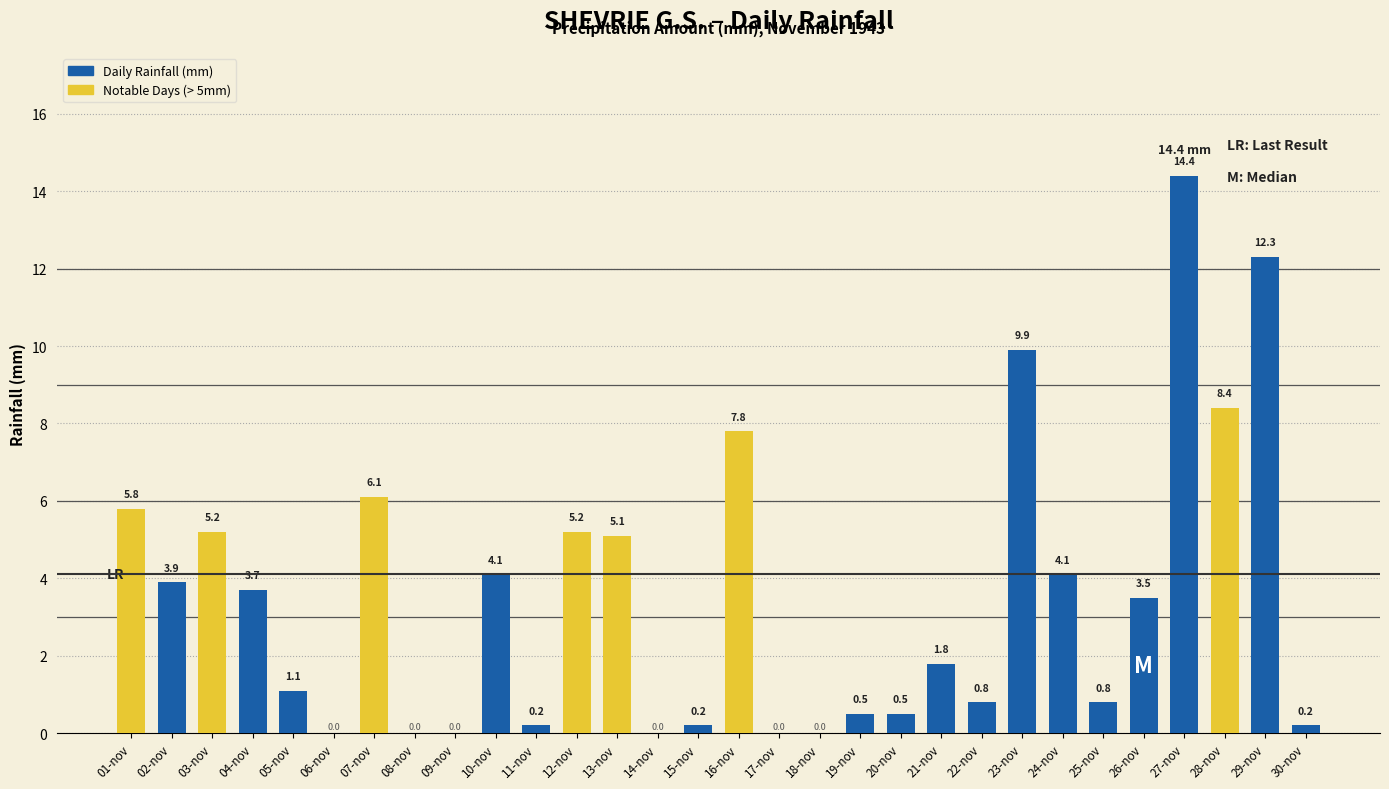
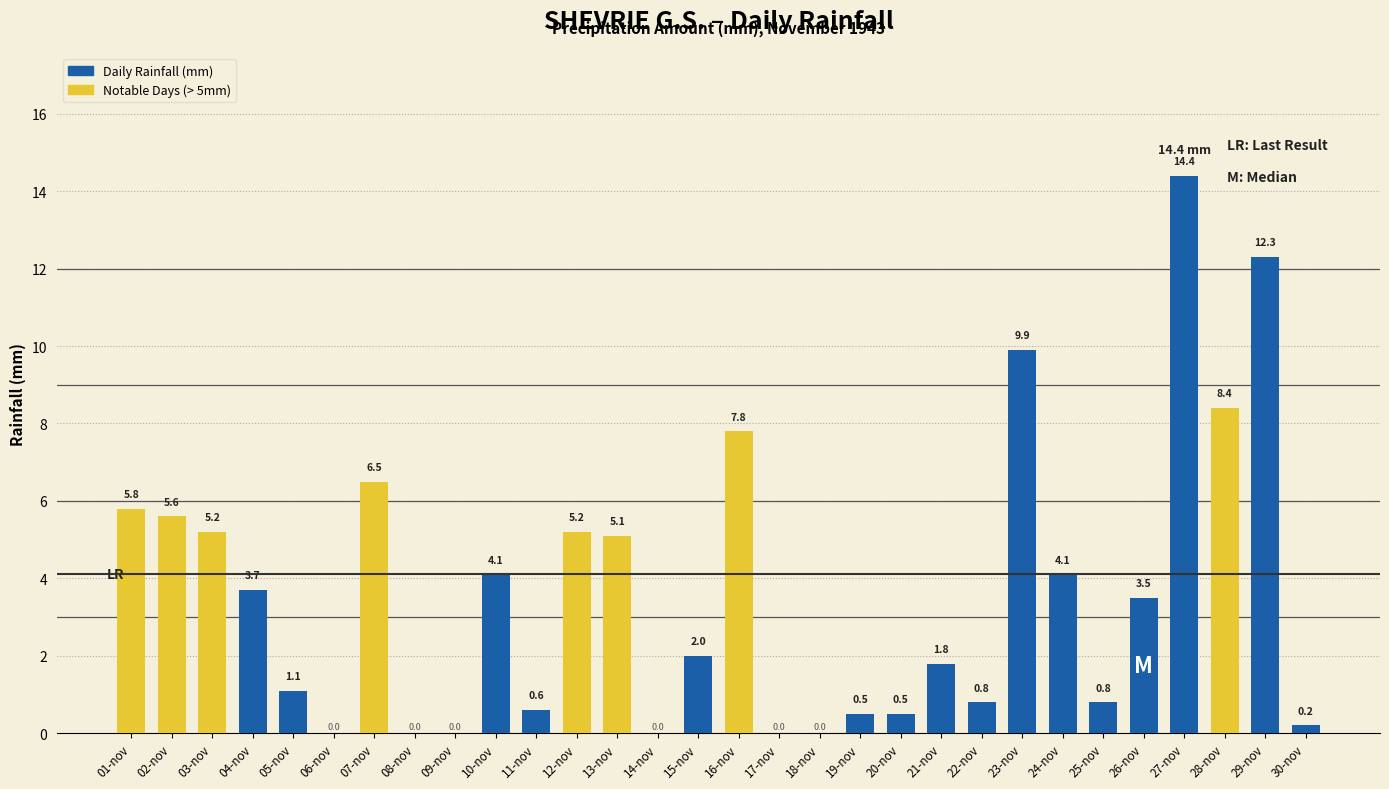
  {
    "01-nov": 5.8,
-   "02-nov": 3.9,
+   "02-nov": 5.6,
    "03-nov": 5.2,
    "04-nov": 3.7,
    "05-nov": 1.1,
    "06-nov": 0.0,
-   "07-nov": 6.1,
+   "07-nov": 6.5,
    "08-nov": 0.0,
    "09-nov": 0.0,
    "10-nov": 4.1,
-   "11-nov": 0.2,
+   "11-nov": 0.6,
    "12-nov": 5.2,
    "13-nov": 5.1,
    "14-nov": 0.0,
-   "15-nov": 0.2,
+   "15-nov": 2.0,
    "16-nov": 7.8,
    "17-nov": 0.0,
    "18-nov": 0.0,
    "19-nov": 0.5,
    "20-nov": 0.5,
    "21-nov": 1.8,
    "22-nov": 0.8,
    "23-nov": 9.9,
    "24-nov": 4.1,
    "25-nov": 0.8,
    "26-nov": 3.5,
    "27-nov": 14.4,
    "28-nov": 8.4,
    "29-nov": 12.3,
    "30-nov": 0.2
  }
